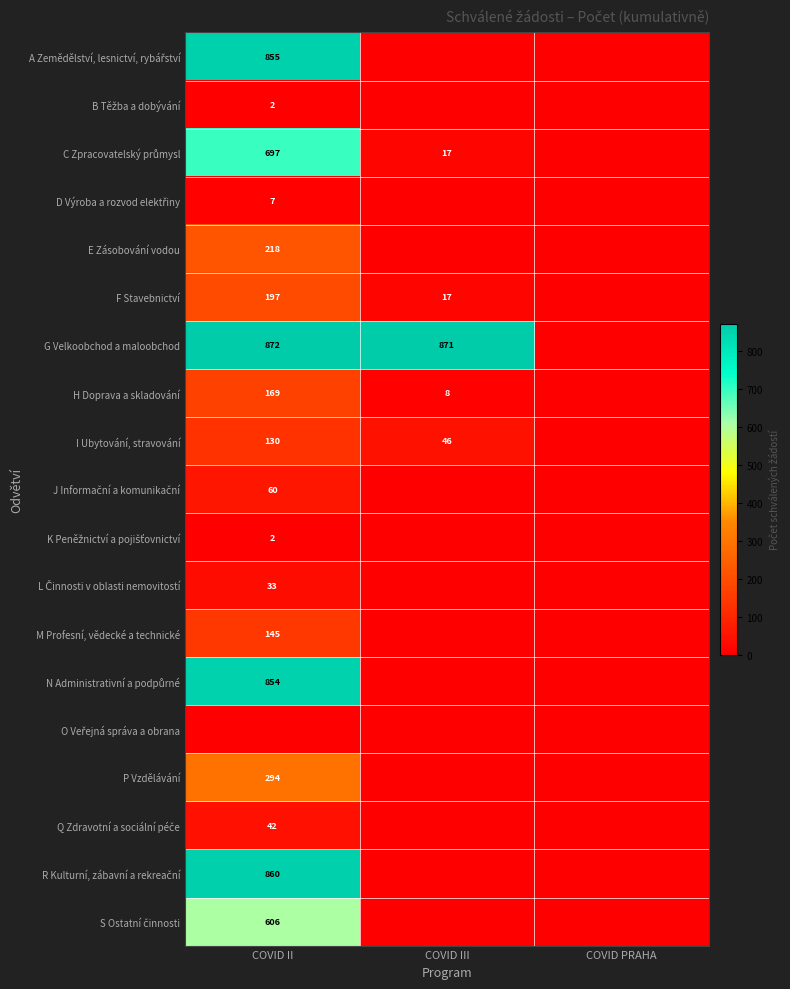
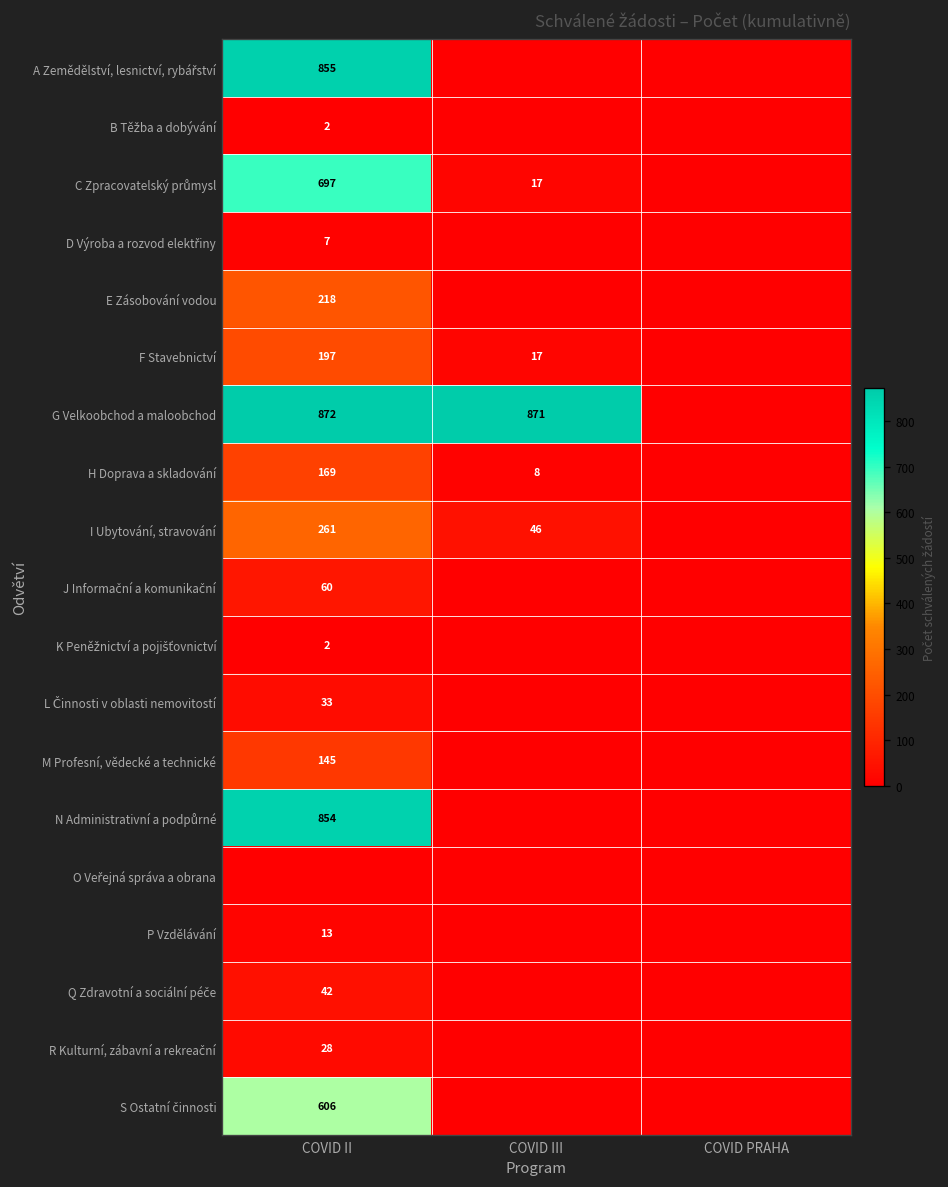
  {
    "A Zemědělství, lesnictví, rybářství": {
      "COVID II": 855
    },
    "B Těžba a dobývání": {
      "COVID II": 2
    },
    "C Zpracovatelský průmysl": {
      "COVID II": 697,
      "COVID III": 17
    },
    "D Výroba a rozvod elektřiny": {
      "COVID II": 7
    },
    "E Zásobování vodou": {
      "COVID II": 218
    },
    "F Stavebnictví": {
      "COVID II": 197,
      "COVID III": 17
    },
    "G Velkoobchod a maloobchod": {
      "COVID II": 872,
      "COVID III": 871
    },
    "H Doprava a skladování": {
      "COVID II": 169,
      "COVID III": 8
    },
    "I Ubytování, stravování": {
-     "COVID II": 130,
+     "COVID II": 261,
      "COVID III": 46
    },
    "J Informační a komunikační": {
      "COVID II": 60
    },
    "K Peněžnictví a pojišťovnictví": {
      "COVID II": 2
    },
    "L Činnosti v oblasti nemovitostí": {
      "COVID II": 33
    },
    "M Profesní, vědecké a technické": {
      "COVID II": 145
    },
    "N Administrativní a podpůrné": {
      "COVID II": 854
    },
    "P Vzdělávání": {
-     "COVID II": 294
+     "COVID II": 13
    },
    "Q Zdravotní a sociální péče": {
      "COVID II": 42
    },
    "R Kulturní, zábavní a rekreační": {
-     "COVID II": 860
+     "COVID II": 28
    },
    "S Ostatní činnosti": {
      "COVID II": 606
    }
  }
